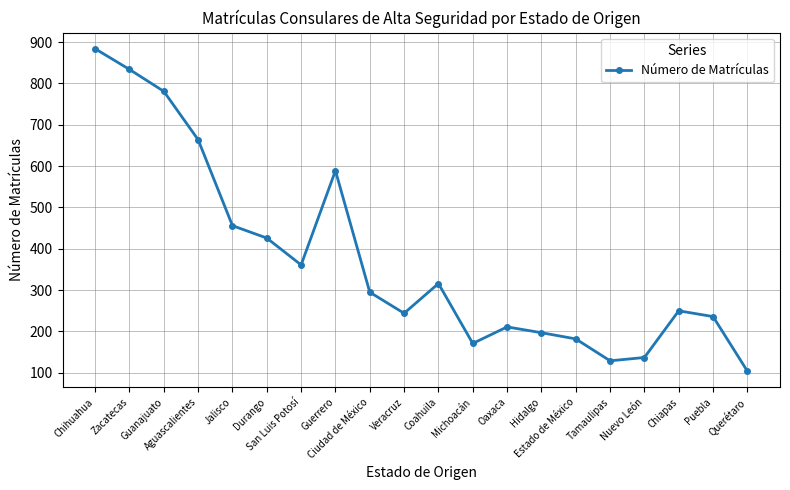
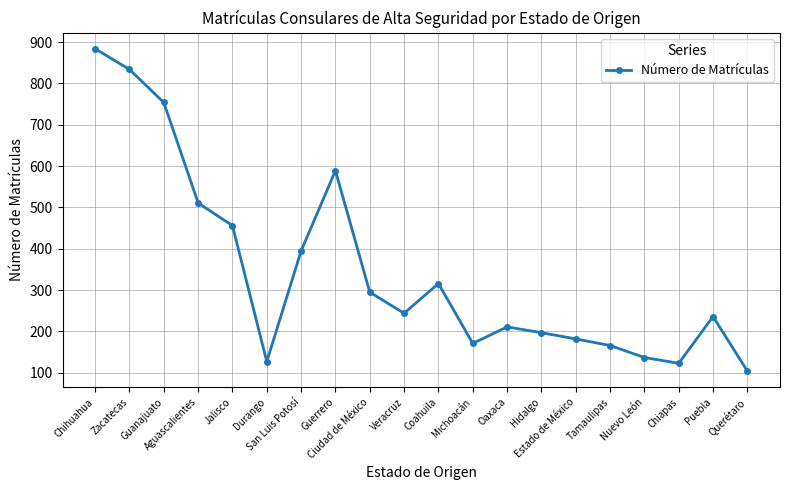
  {
    "Chihuahua": 880,
    "Zacatecas": 830,
-   "Guanajuato": 780,
-   "Aguascalientes": 660,
+   "Guanajuato": 750,
+   "Aguascalientes": 510,
    "Jalisco": 460,
-   "Durango": 430,
-   "San Luis Potosí": 360,
+   "Durango": 130,
+   "San Luis Potosí": 400,
    "Guerrero": 590,
    "Ciudad de México": 300,
    "Veracruz": 240,
    "Coahuila": 320,
    "Michoacán": 170,
    "Oaxaca": 210,
    "Hidalgo": 200,
    "Estado de México": 180,
-   "Tamaulipas": 130,
+   "Tamaulipas": 170,
    "Nuevo León": 140,
-   "Chiapas": 250,
+   "Chiapas": 120,
    "Puebla": 240,
    "Querétaro": 100
  }
